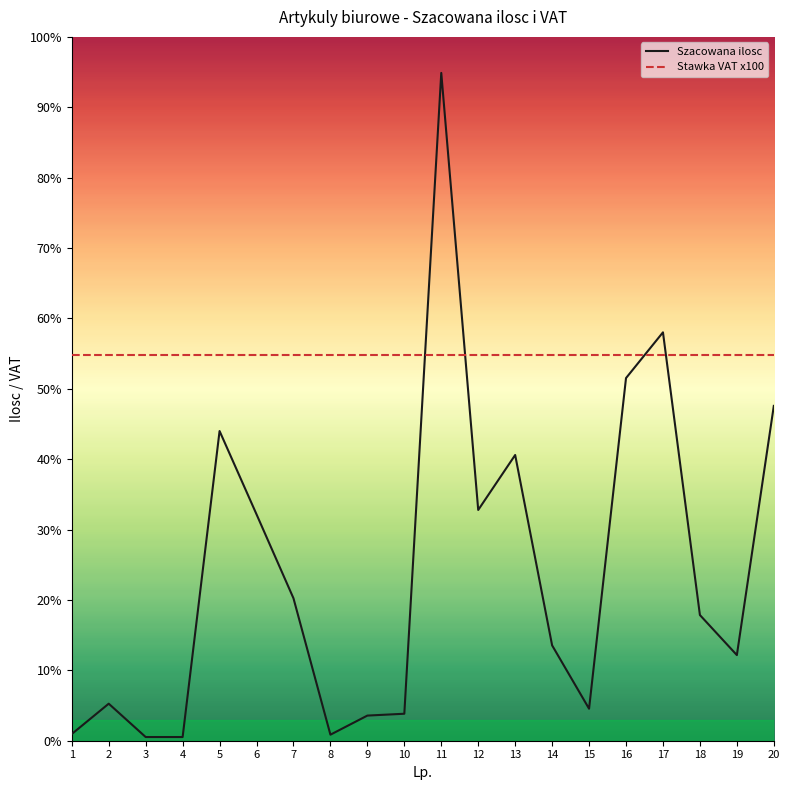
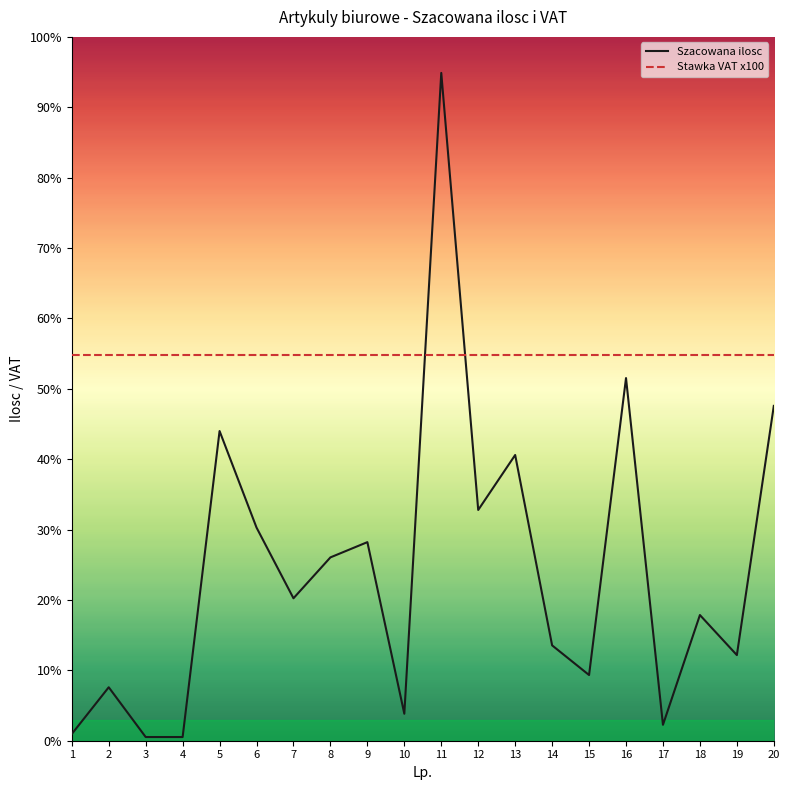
  {
    "Szacowana ilosc": {
      "1": "1%",
-     "2": "5%",
+     "2": "8%",
      "3": "1%",
      "4": "1%",
      "5": "44%",
-     "6": "32%",
+     "6": "30%",
      "7": "20%",
-     "8": "1%",
-     "9": "4%",
+     "8": "26%",
+     "9": "28%",
      "10": "4%",
      "11": "95%",
      "12": "33%",
      "13": "41%",
      "14": "14%",
-     "15": "5%",
+     "15": "9%",
      "16": "52%",
-     "17": "58%",
+     "17": "2%",
      "18": "18%",
      "19": "12%",
      "20": "48%"
    },
    "Stawka VAT x100": {
      "1": "55%",
      "2": "55%",
      "3": "55%",
      "4": "55%",
      "5": "55%",
      "6": "55%",
      "7": "55%",
      "8": "55%",
      "9": "55%",
      "10": "55%",
      "11": "55%",
      "12": "55%",
      "13": "55%",
      "14": "55%",
      "15": "55%",
      "16": "55%",
      "17": "55%",
      "18": "55%",
      "19": "55%",
      "20": "55%"
    }
  }
